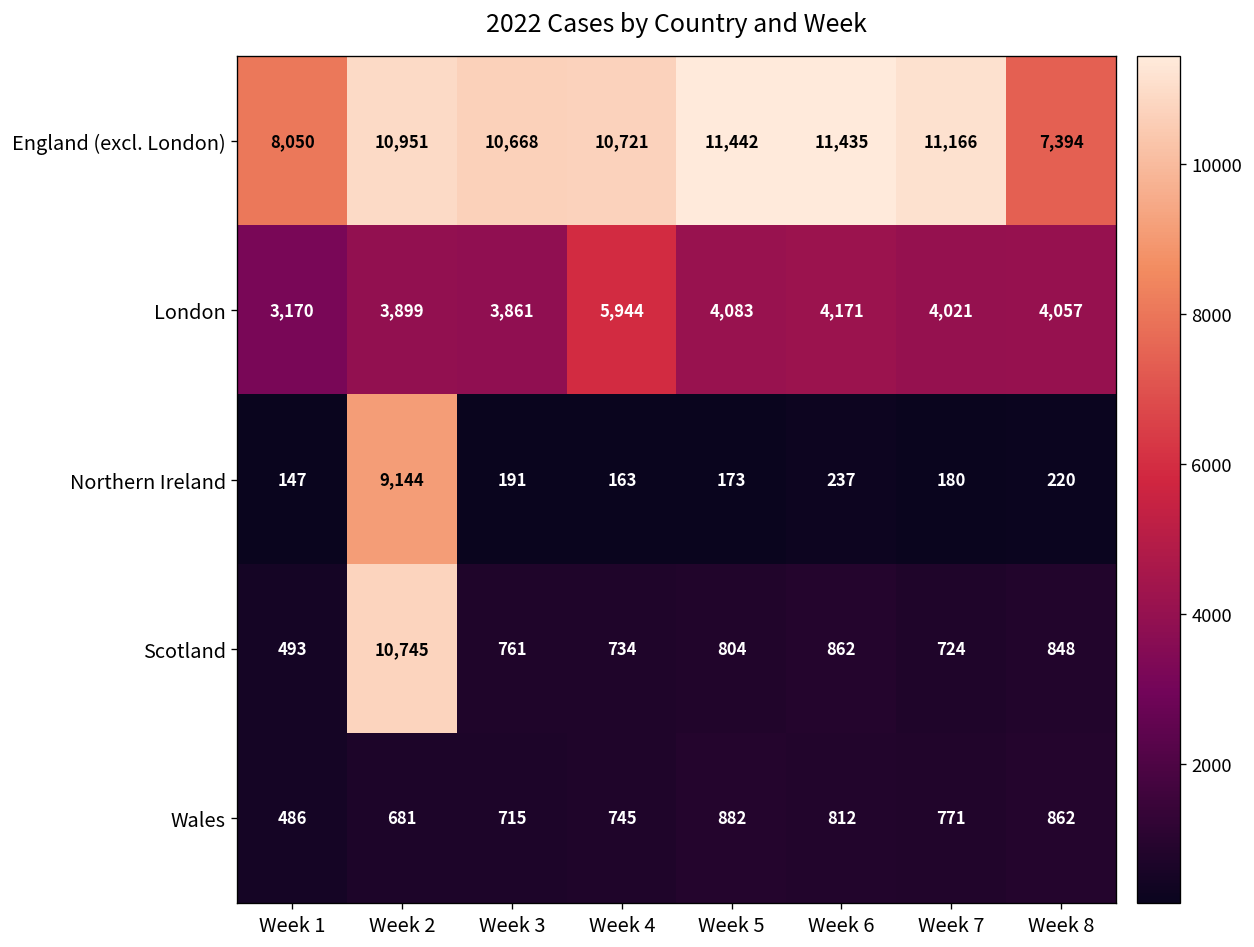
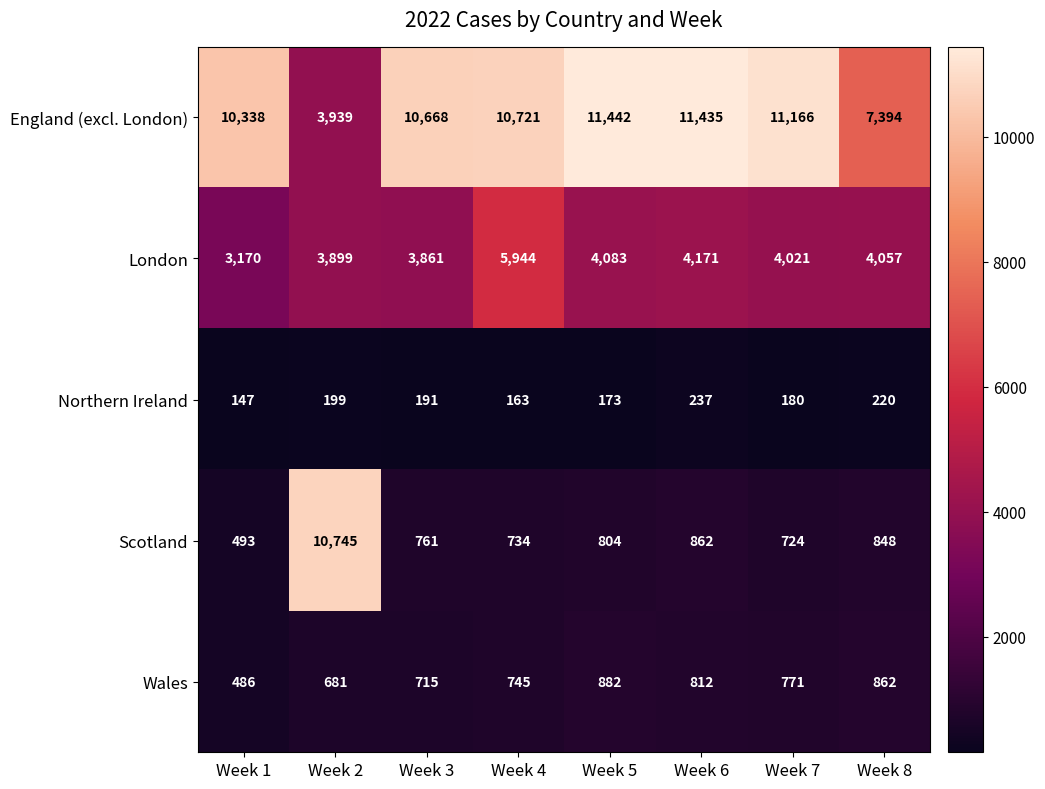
  {
    "England (excl. London)": {
-     "Week 1": "8,050",
-     "Week 2": "10,951",
+     "Week 1": "10,338",
+     "Week 2": "3,939",
      "Week 3": "10,668",
      "Week 4": "10,721",
      "Week 5": "11,442",
      "Week 6": "11,435",
      "Week 7": "11,166",
      "Week 8": "7,394"
    },
    "London": {
      "Week 1": "3,170",
      "Week 2": "3,899",
      "Week 3": "3,861",
      "Week 4": "5,944",
      "Week 5": "4,083",
      "Week 6": "4,171",
      "Week 7": "4,021",
      "Week 8": "4,057"
    },
    "Northern Ireland": {
      "Week 1": "147",
-     "Week 2": "9,144",
+     "Week 2": "199",
      "Week 3": "191",
      "Week 4": "163",
      "Week 5": "173",
      "Week 6": "237",
      "Week 7": "180",
      "Week 8": "220"
    },
    "Scotland": {
      "Week 1": "493",
      "Week 2": "10,745",
      "Week 3": "761",
      "Week 4": "734",
      "Week 5": "804",
      "Week 6": "862",
      "Week 7": "724",
      "Week 8": "848"
    },
    "Wales": {
      "Week 1": "486",
      "Week 2": "681",
      "Week 3": "715",
      "Week 4": "745",
      "Week 5": "882",
      "Week 6": "812",
      "Week 7": "771",
      "Week 8": "862"
    }
  }
